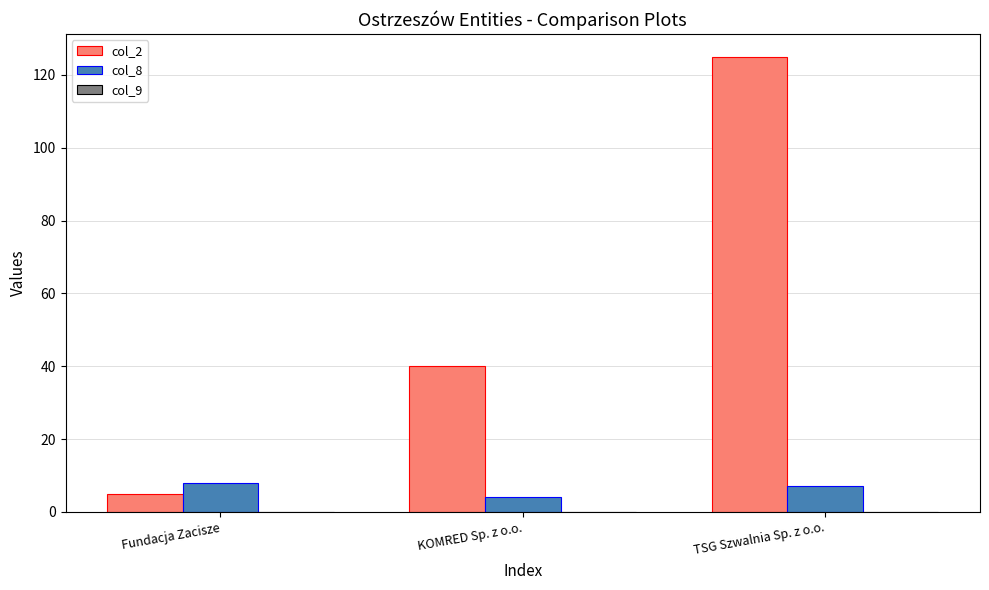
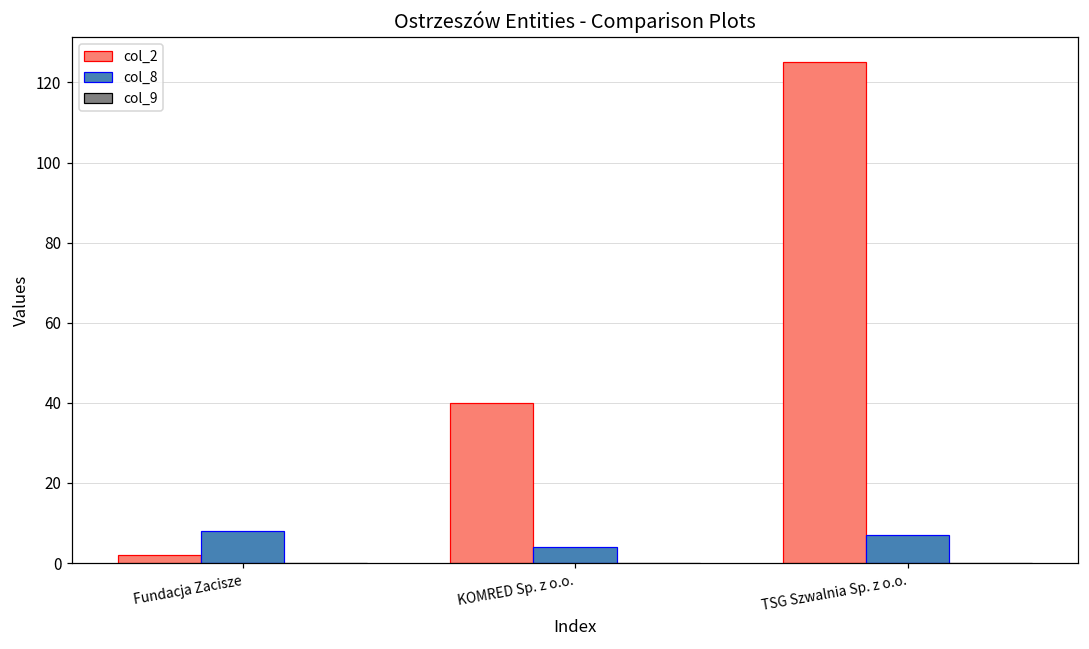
  {
    "col_2": {
-     "Fundacja Zacisze": 5,
+     "Fundacja Zacisze": 2,
      "KOMRED Sp. z o.o.": 40,
      "TSG Szwalnia Sp. z o.o.": 125
    },
    "col_8": {
      "Fundacja Zacisze": 8,
      "KOMRED Sp. z o.o.": 4,
      "TSG Szwalnia Sp. z o.o.": 7
    },
    "col_9": {
      "Fundacja Zacisze": 0,
      "KOMRED Sp. z o.o.": 0,
      "TSG Szwalnia Sp. z o.o.": 0
    }
  }
